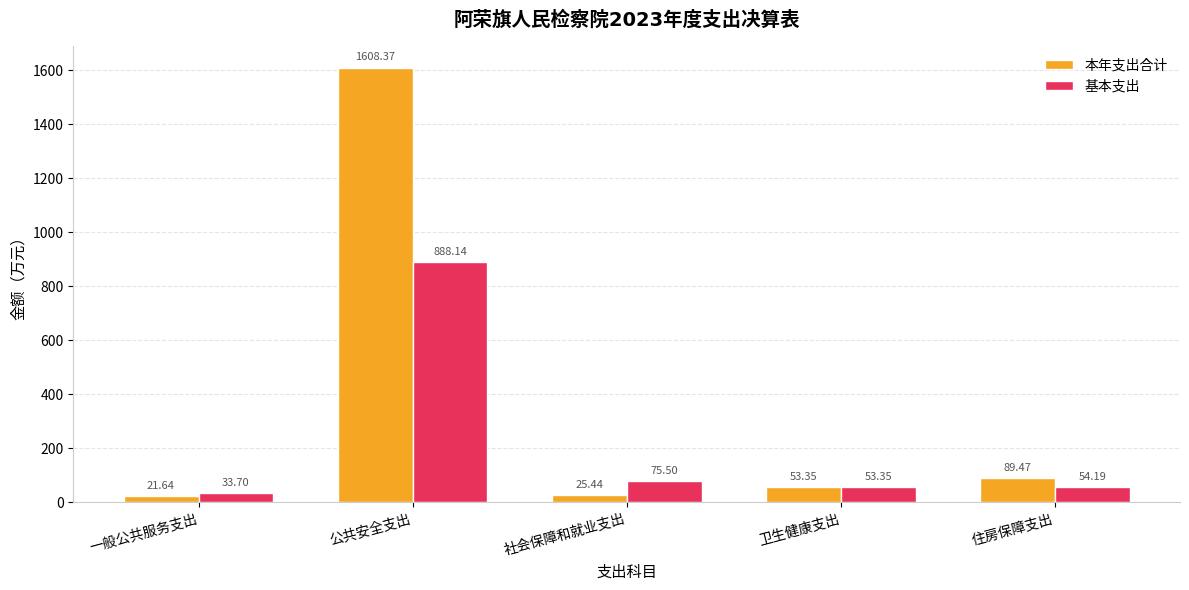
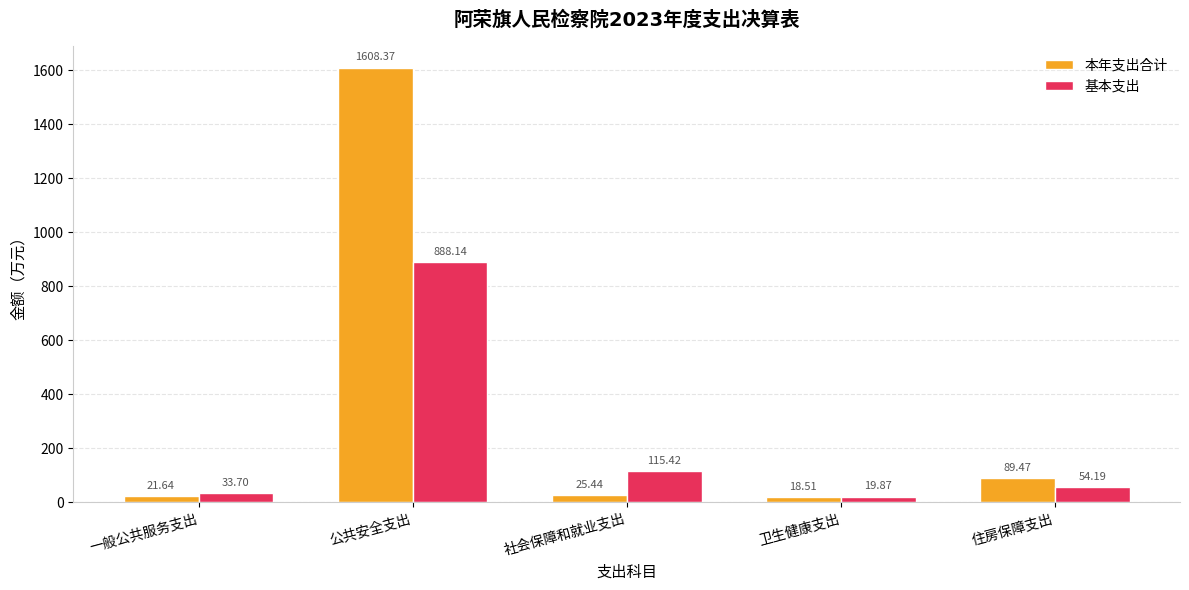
  {
    "本年支出合计": {
      "一般公共服务支出": 21.64,
      "公共安全支出": 1608.37,
      "社会保障和就业支出": 25.44,
-     "卫生健康支出": 53.35,
+     "卫生健康支出": 18.51,
      "住房保障支出": 89.47
    },
    "基本支出": {
      "一般公共服务支出": 33.70,
      "公共安全支出": 888.14,
-     "社会保障和就业支出": 75.50,
-     "卫生健康支出": 53.35,
+     "社会保障和就业支出": 115.42,
+     "卫生健康支出": 19.87,
      "住房保障支出": 54.19
    }
  }
